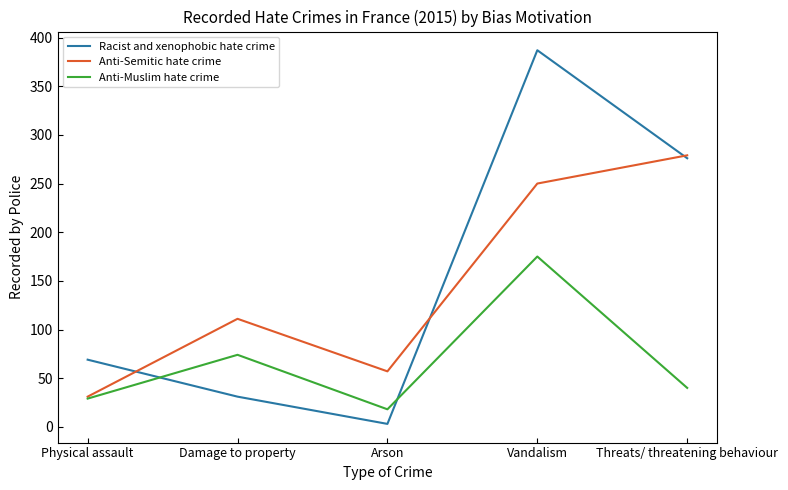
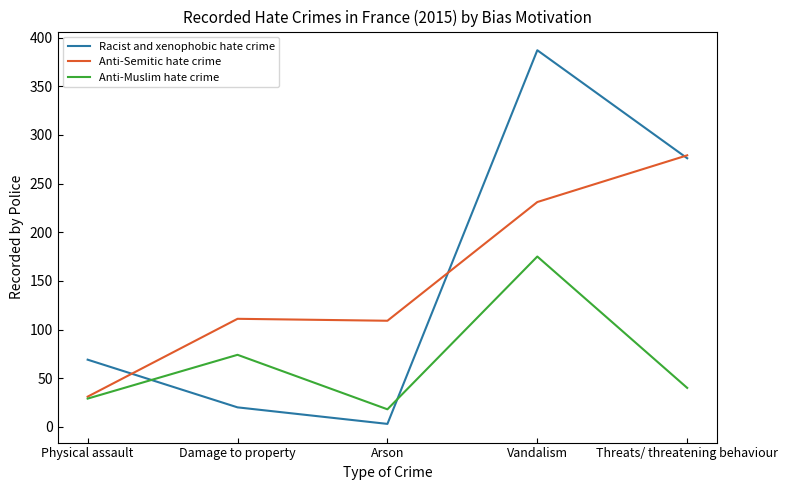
  {
    "Racist and xenophobic hate crime": {
      "Physical assault": 70,
-     "Damage to property": 30,
+     "Damage to property": 20,
      "Arson": 0,
      "Vandalism": 390,
      "Threats/ threatening behaviour": 280
    },
    "Anti-Semitic hate crime": {
      "Damage to property": 110,
-     "Arson": 60,
-     "Vandalism": 250,
+     "Arson": 110,
+     "Vandalism": 230,
      "Threats/ threatening behaviour": 280
    },
    "Anti-Muslim hate crime": {
      "Damage to property": 70,
      "Arson": 20,
      "Vandalism": 180,
      "Threats/ threatening behaviour": 40
    }
  }
